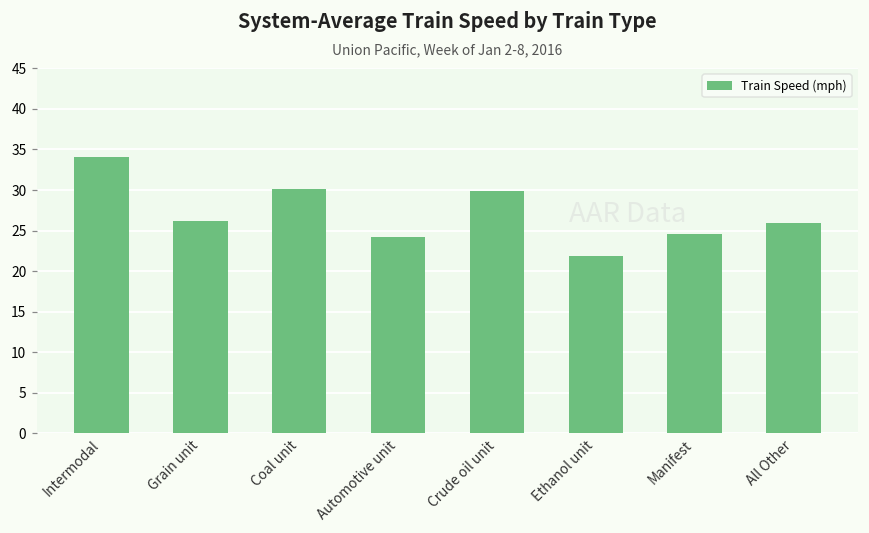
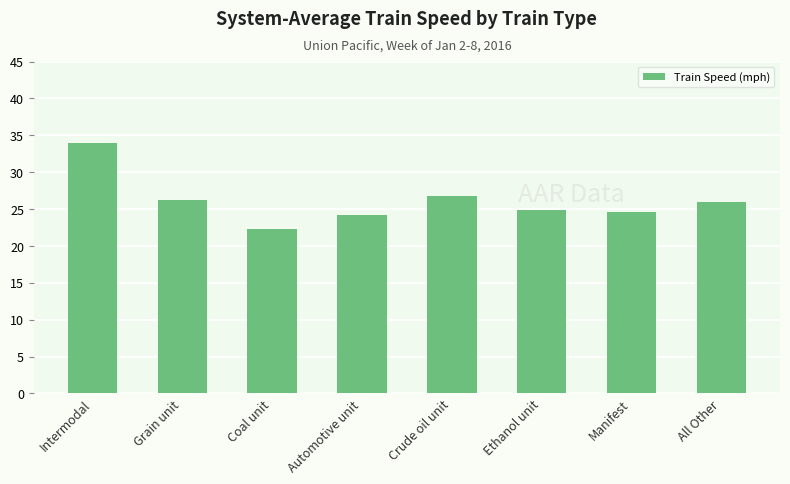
  {
    "Intermodal": 34,
    "Grain unit": 26,
-   "Coal unit": 30,
+   "Coal unit": 22,
    "Automotive unit": 24,
-   "Crude oil unit": 30,
-   "Ethanol unit": 22,
+   "Crude oil unit": 27,
+   "Ethanol unit": 25,
    "Manifest": 25,
    "All Other": 26
  }
